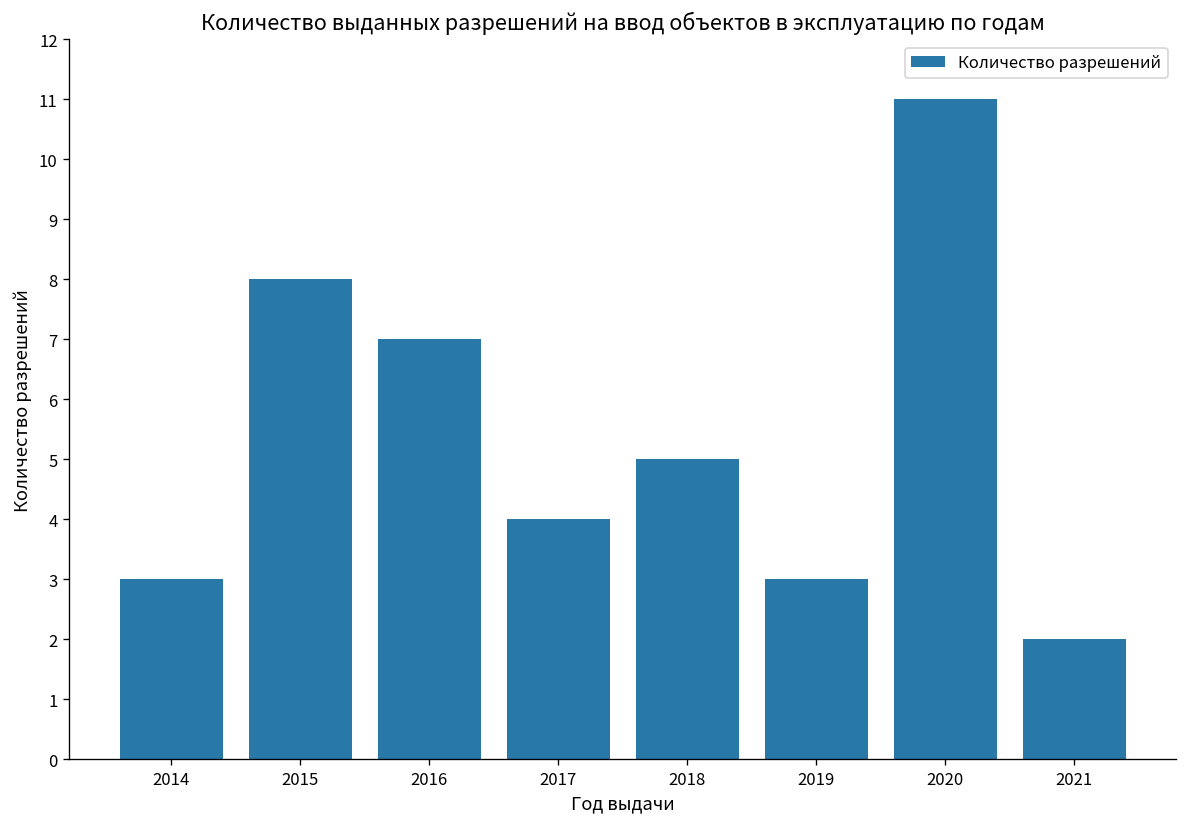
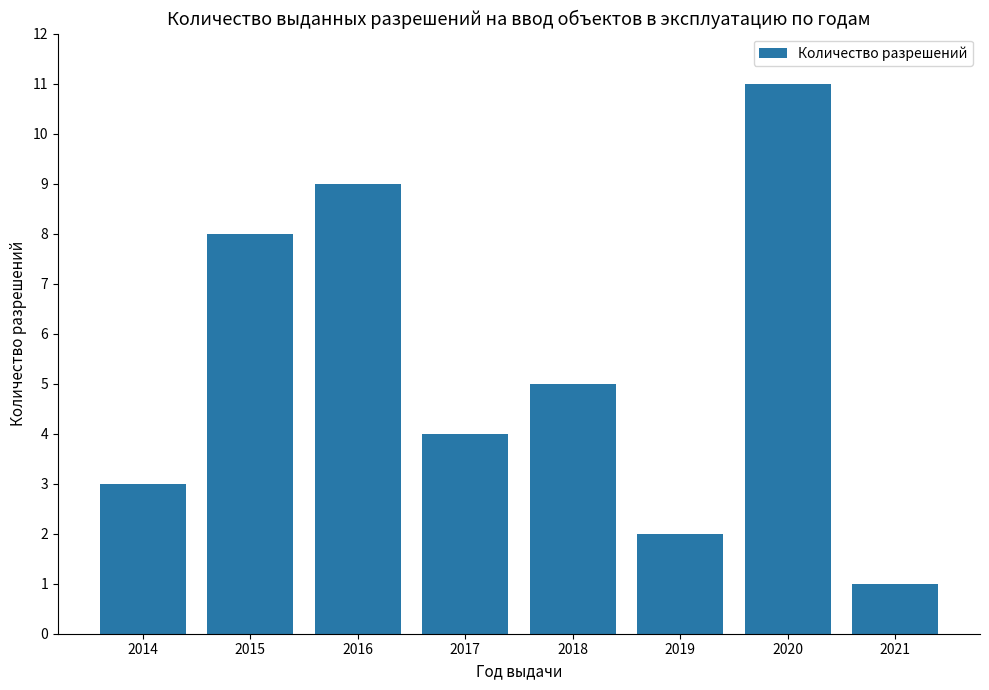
  {
    "2014": 3,
    "2015": 8,
-   "2016": 7,
+   "2016": 9,
    "2017": 4,
    "2018": 5,
-   "2019": 3,
+   "2019": 2,
    "2020": 11,
-   "2021": 2
+   "2021": 1
  }
